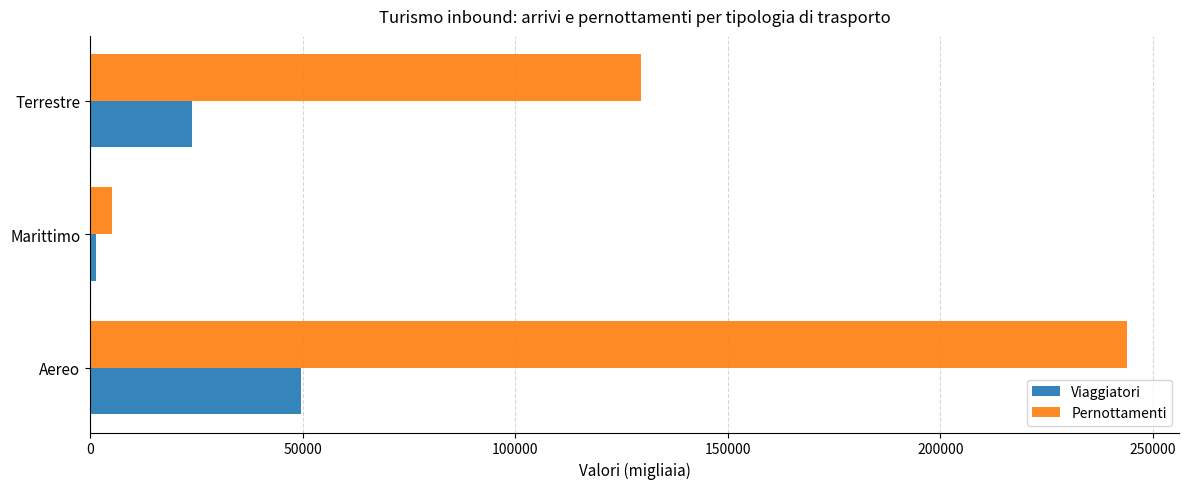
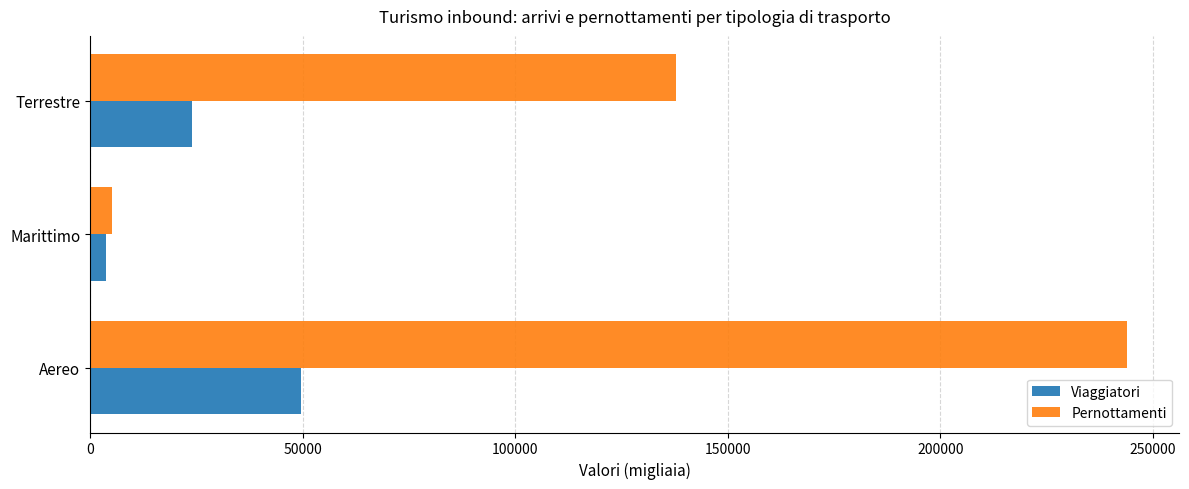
  {
    "Viaggiatori": {
      "Terrestre": 24000,
-     "Marittimo": 1000,
+     "Marittimo": 4000,
      "Aereo": 50000
    },
    "Pernottamenti": {
-     "Terrestre": 130000,
+     "Terrestre": 138000,
      "Marittimo": 5000,
      "Aereo": 244000
    }
  }
